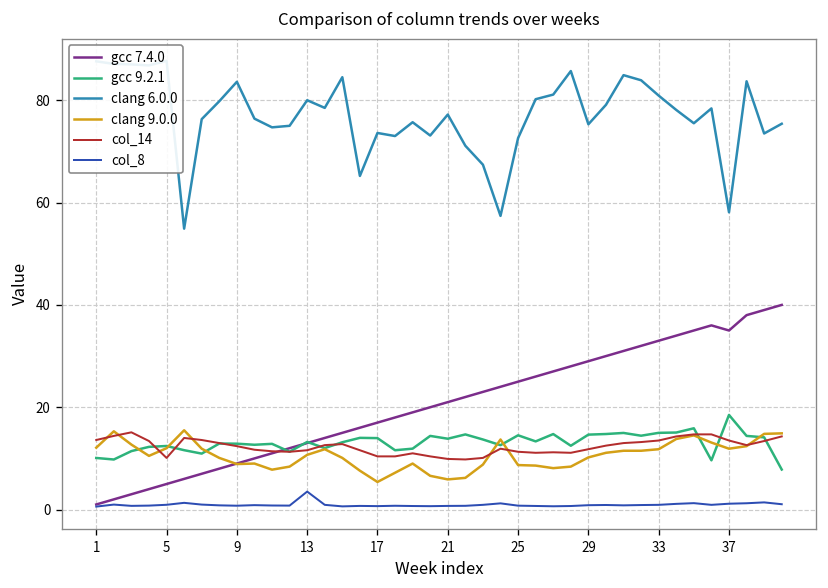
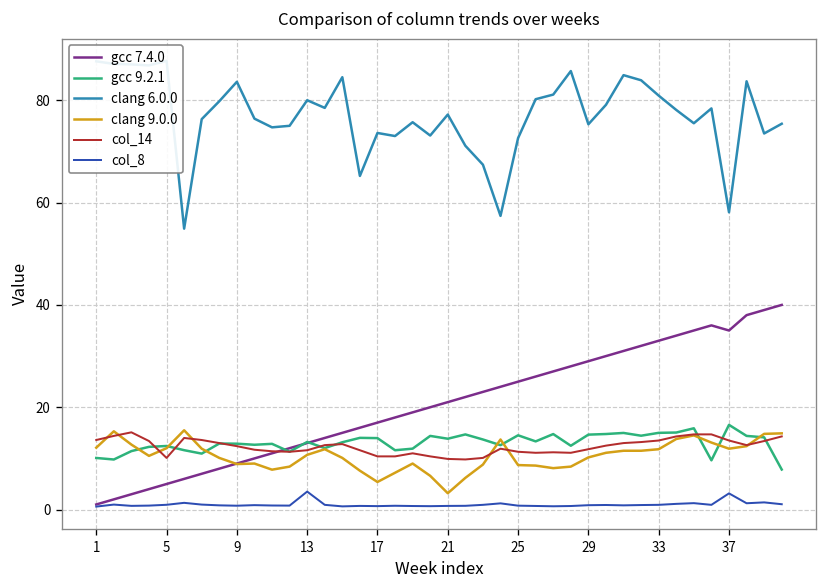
  {
    "gcc 7.4.0": {
      "5": 5,
      "17": 17,
      "21": 21,
      "25": 25,
      "29": 29,
      "33": 33,
      "37": 35
    },
    "gcc 9.2.1": {
      "1": 10,
      "17": 14,
      "21": 14,
      "25": 15,
      "29": 15,
      "33": 15,
-     "37": 19
+     "37": 17
    },
    "clang 6.0.0": {
      "9": 84,
      "13": 80,
      "17": 74,
      "21": 77,
      "25": 73,
      "29": 75,
      "33": 81,
      "37": 58
    },
    "clang 9.0.0": {
      "1": 12,
      "13": 11,
      "17": 5,
-     "21": 6,
+     "21": 3,
      "25": 9,
      "29": 10,
      "33": 12,
      "37": 12
    },
    "col_14": {
      "1": 14,
      "5": 10,
      "13": 12,
      "17": 10,
      "21": 10,
      "25": 11,
      "29": 12,
      "33": 14,
      "37": 14
    },
    "col_8": {
      "5": 1,
      "9": 1,
      "13": 4,
      "17": 1,
      "21": 1,
      "25": 1,
      "29": 1,
      "33": 1,
-     "37": 1
+     "37": 3
    }
  }
